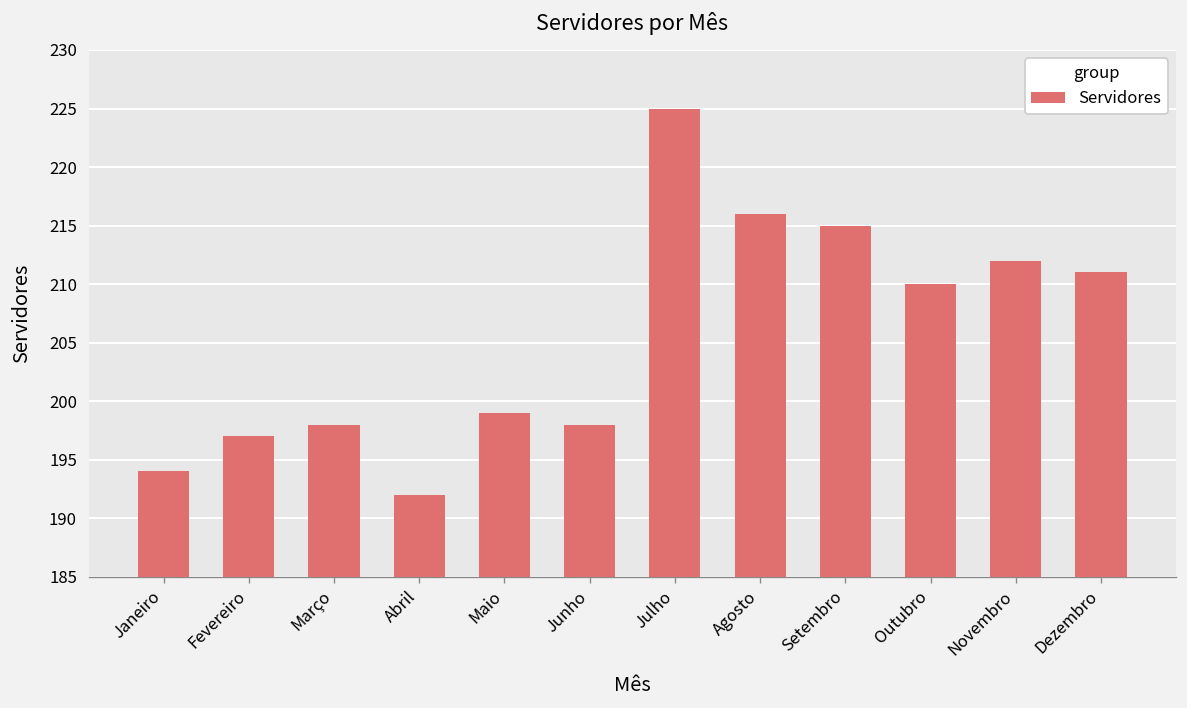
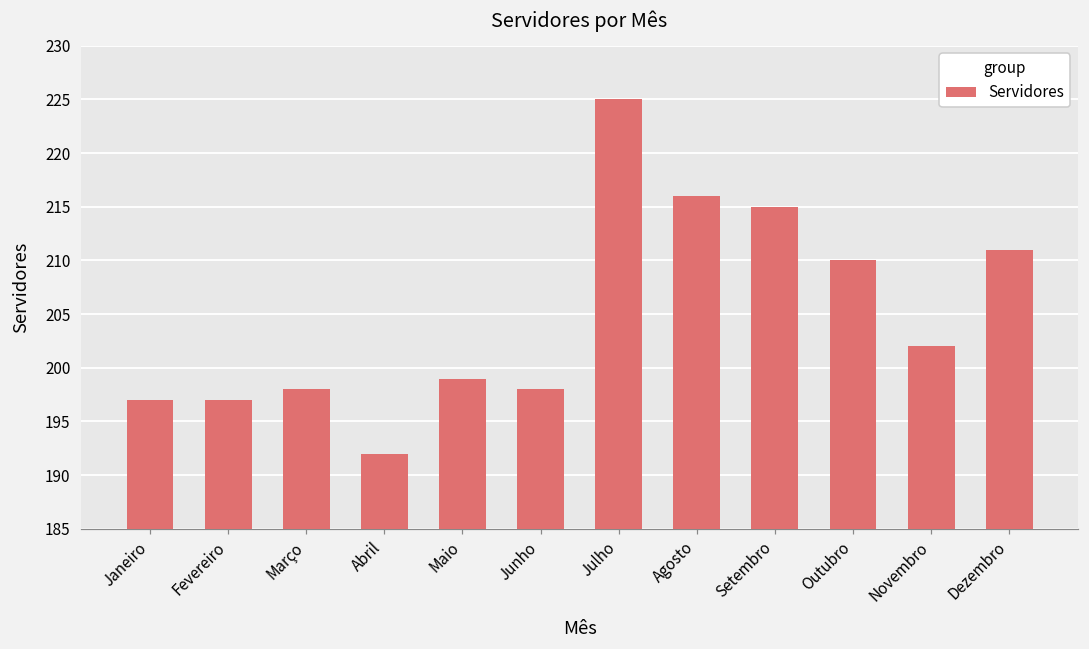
  {
-   "Janeiro": 194,
+   "Janeiro": 197,
    "Fevereiro": 197,
    "Março": 198,
    "Abril": 192,
    "Maio": 199,
    "Junho": 198,
    "Julho": 225,
    "Agosto": 216,
    "Setembro": 215,
    "Outubro": 210,
-   "Novembro": 212,
+   "Novembro": 202,
    "Dezembro": 211
  }
